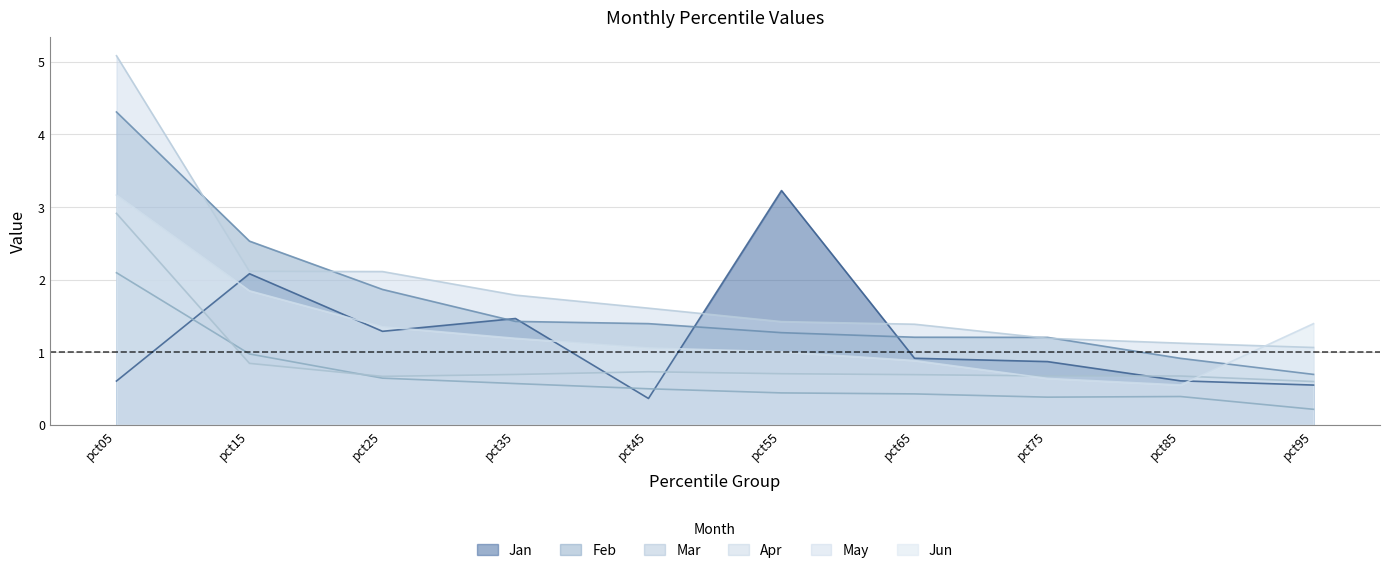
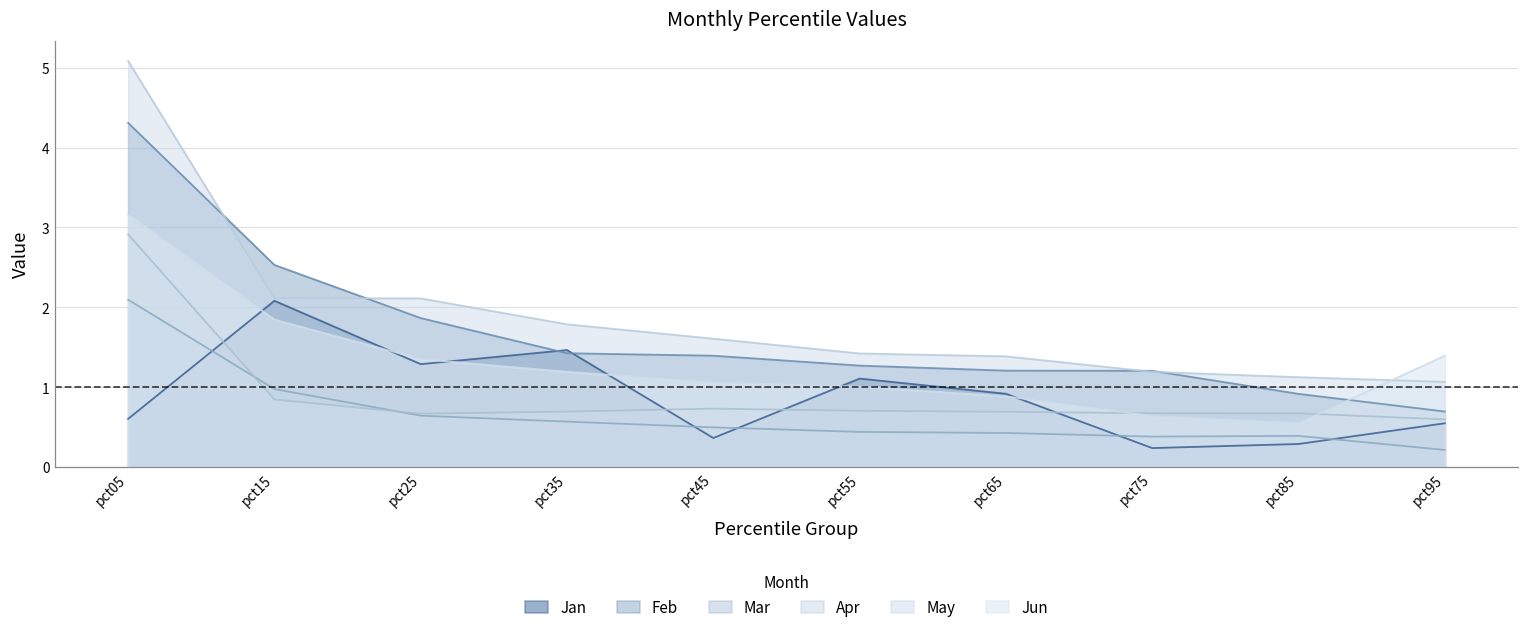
  {
    "Jan": {
      "pct05": 0.6,
      "pct25": 1.3,
      "pct35": 1.5,
      "pct45": 0.4,
-     "pct55": 3.2,
-     "pct75": 0.9,
-     "pct85": 0.6,
+     "pct55": 1.1,
+     "pct75": 0.2,
+     "pct85": 0.3,
      "pct95": 0.5
    }
  }
